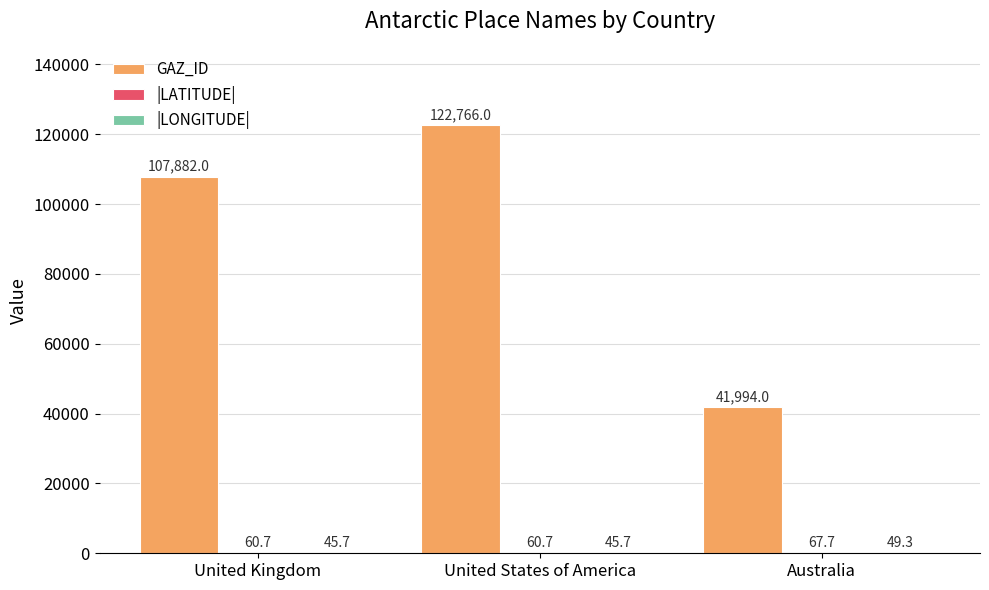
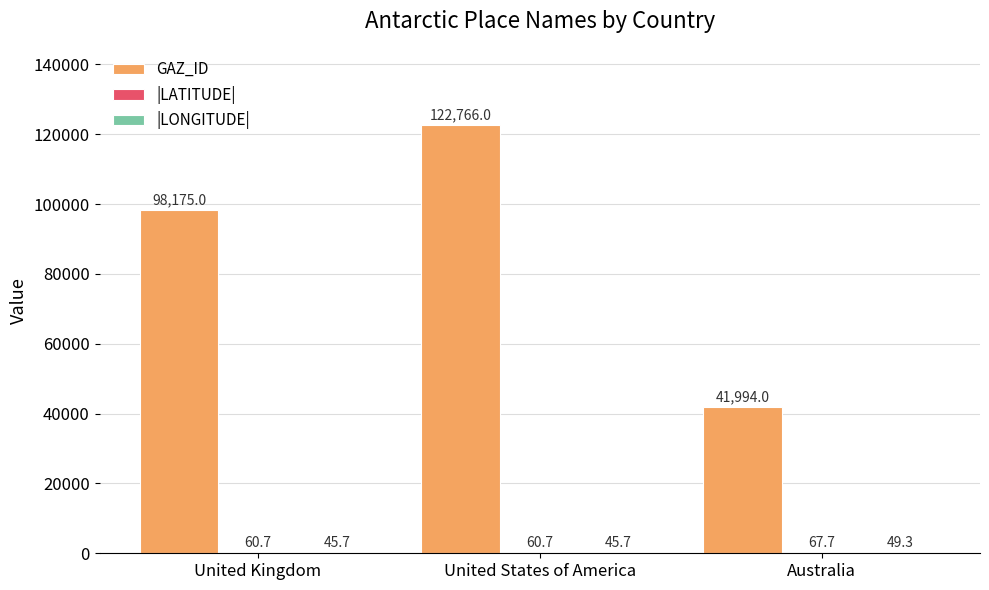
  {
    "GAZ_ID": {
-     "United Kingdom": "107,882.0",
+     "United Kingdom": "98,175.0",
      "United States of America": "122,766.0",
      "Australia": "41,994.0"
    },
    "|LATITUDE|": {
      "United Kingdom": "60.7",
      "United States of America": "60.7",
      "Australia": "67.7"
    },
    "|LONGITUDE|": {
      "United Kingdom": "45.7",
      "United States of America": "45.7",
      "Australia": "49.3"
    }
  }
